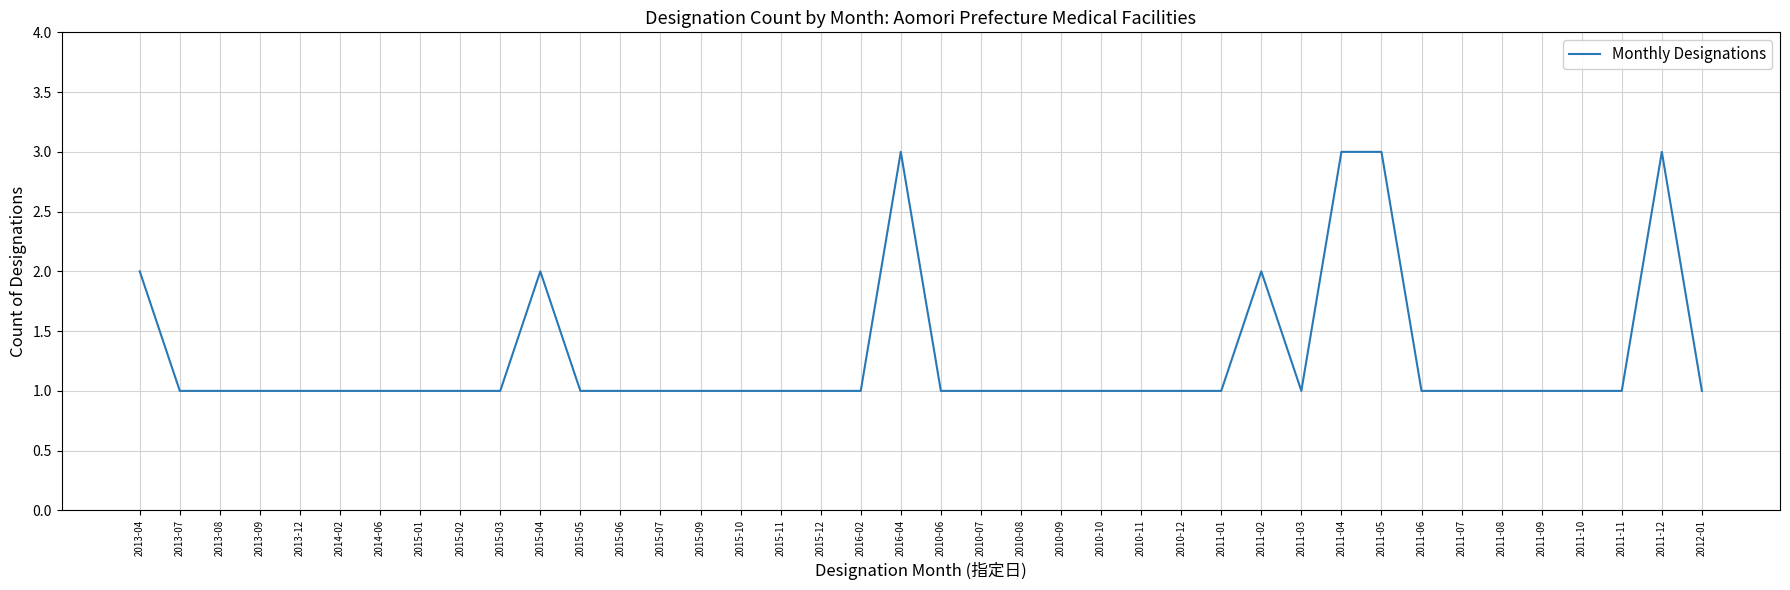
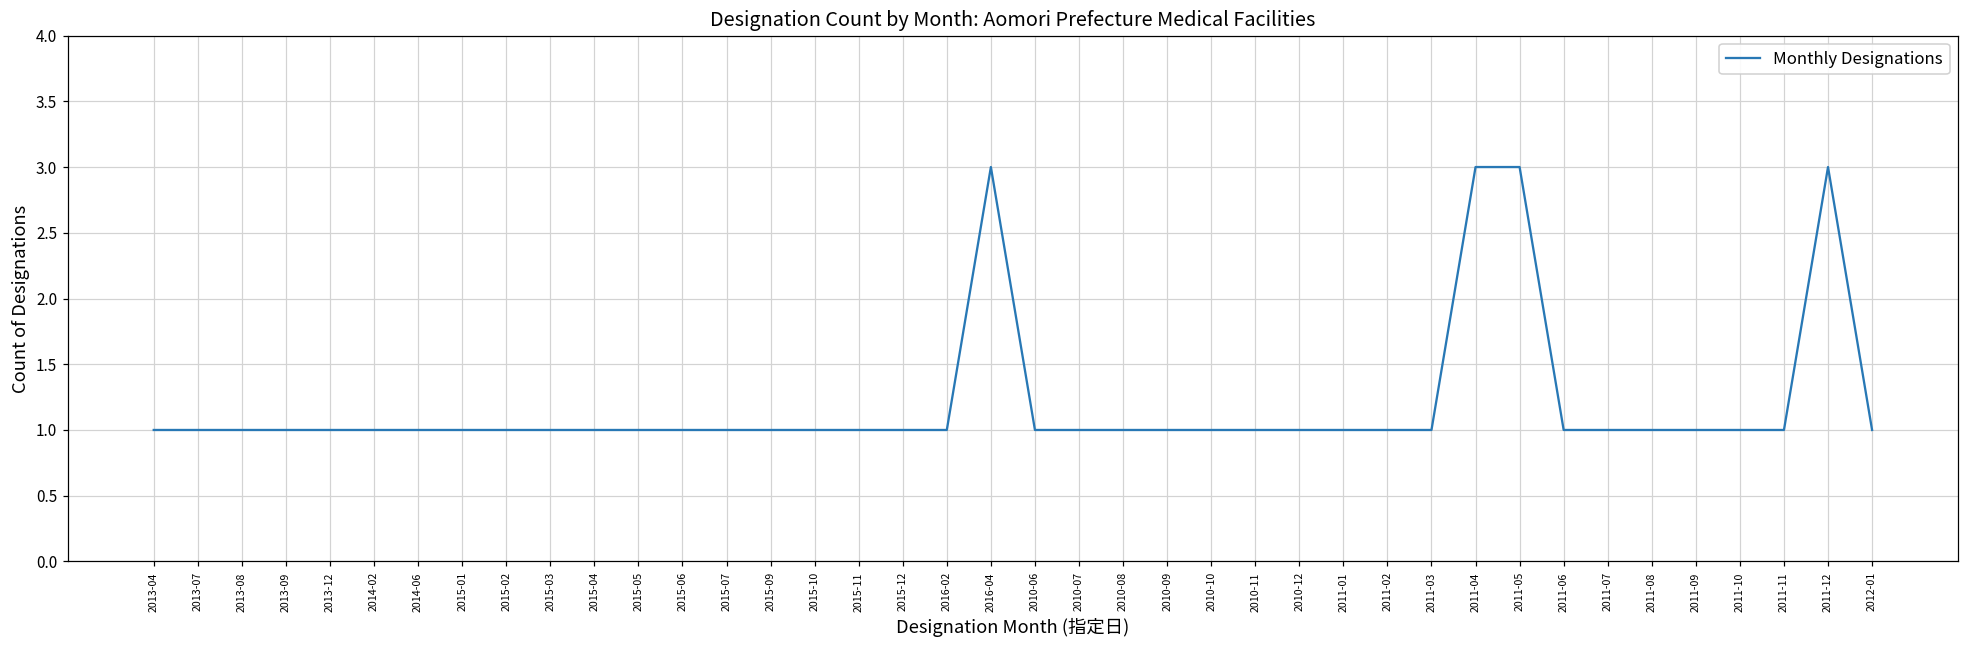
  {
-   "2013-04": 2,
+   "2013-04": 1,
    "2013-07": 1,
    "2013-08": 1,
    "2013-09": 1,
    "2013-12": 1,
    "2014-02": 1,
    "2014-06": 1,
    "2015-01": 1,
    "2015-02": 1,
    "2015-03": 1,
-   "2015-04": 2,
+   "2015-04": 1,
    "2015-05": 1,
    "2015-06": 1,
    "2015-07": 1,
    "2015-09": 1,
    "2015-10": 1,
    "2015-11": 1,
    "2015-12": 1,
    "2016-02": 1,
    "2016-04": 3,
    "2010-06": 1,
    "2010-07": 1,
    "2010-08": 1,
    "2010-09": 1,
    "2010-10": 1,
    "2010-11": 1,
    "2010-12": 1,
    "2011-01": 1,
-   "2011-02": 2,
+   "2011-02": 1,
    "2011-03": 1,
    "2011-04": 3,
    "2011-05": 3,
    "2011-06": 1,
    "2011-07": 1,
    "2011-08": 1,
    "2011-09": 1,
    "2011-10": 1,
    "2011-11": 1,
    "2011-12": 3,
    "2012-01": 1
  }
